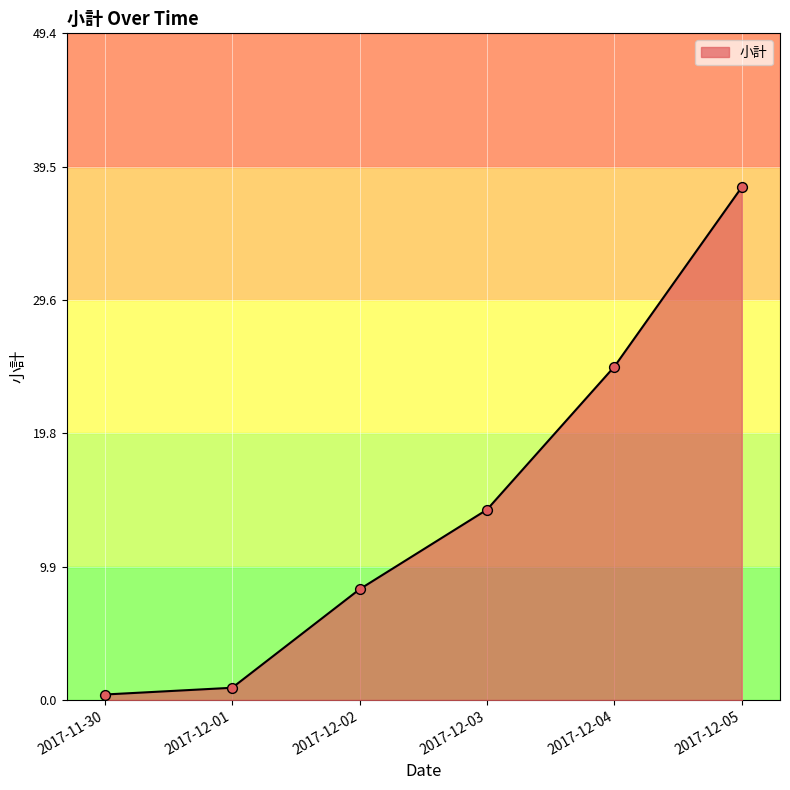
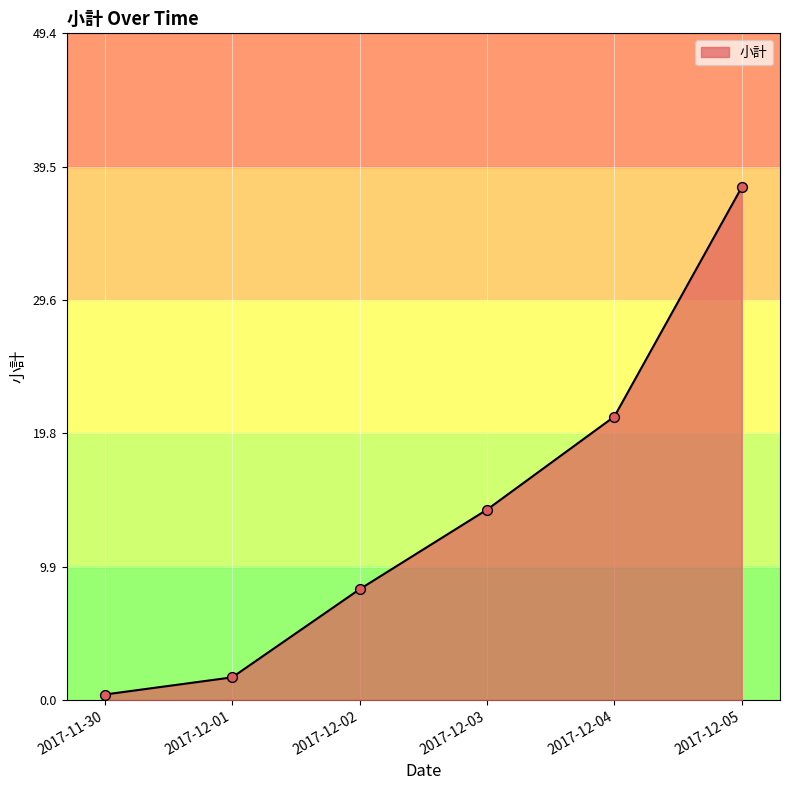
  {
    "2017-11-30": 0.4,
-   "2017-12-01": 0.9,
+   "2017-12-01": 1.7,
    "2017-12-02": 8.2,
    "2017-12-03": 14.1,
-   "2017-12-04": 24.7,
+   "2017-12-04": 21.0,
    "2017-12-05": 38.0
  }
